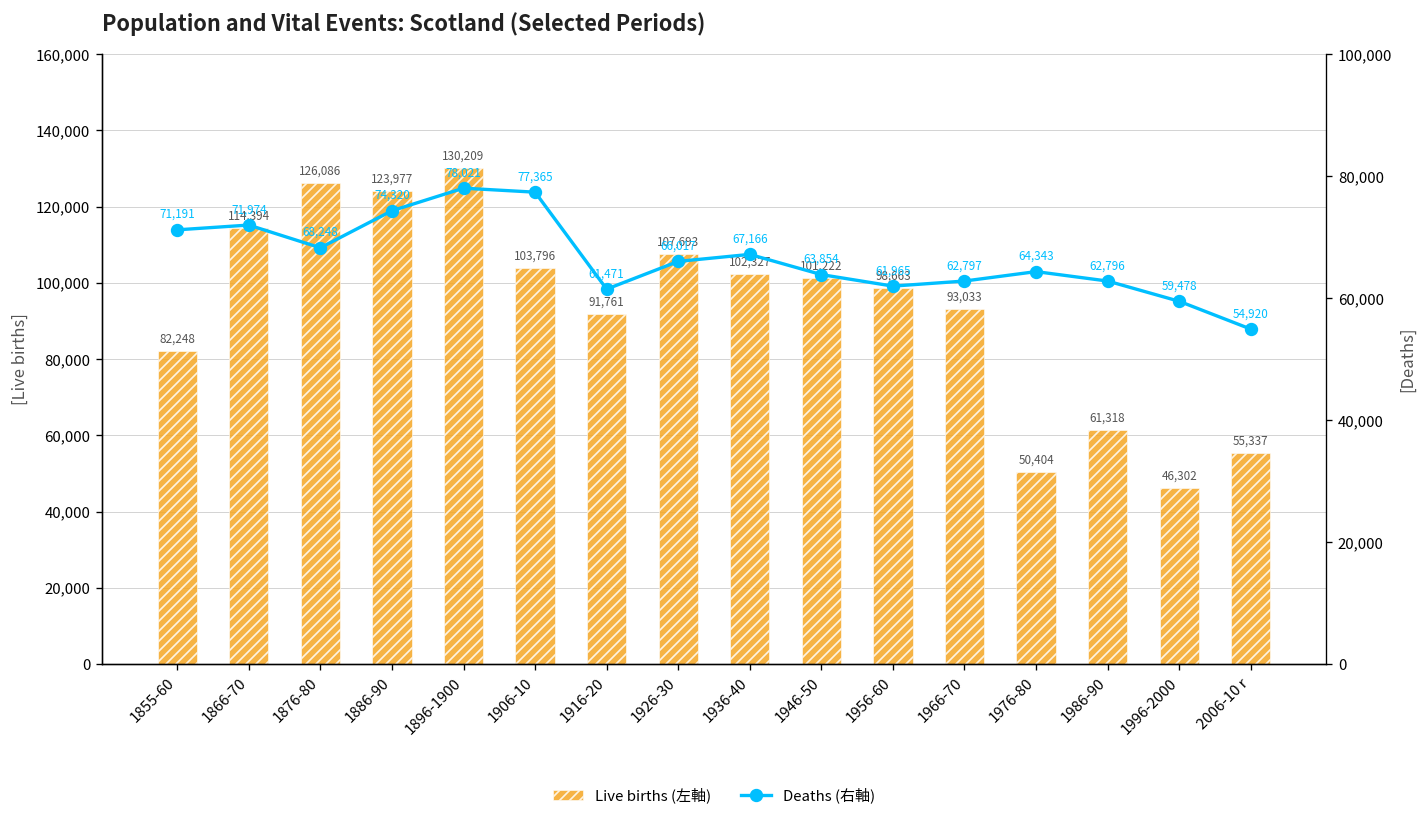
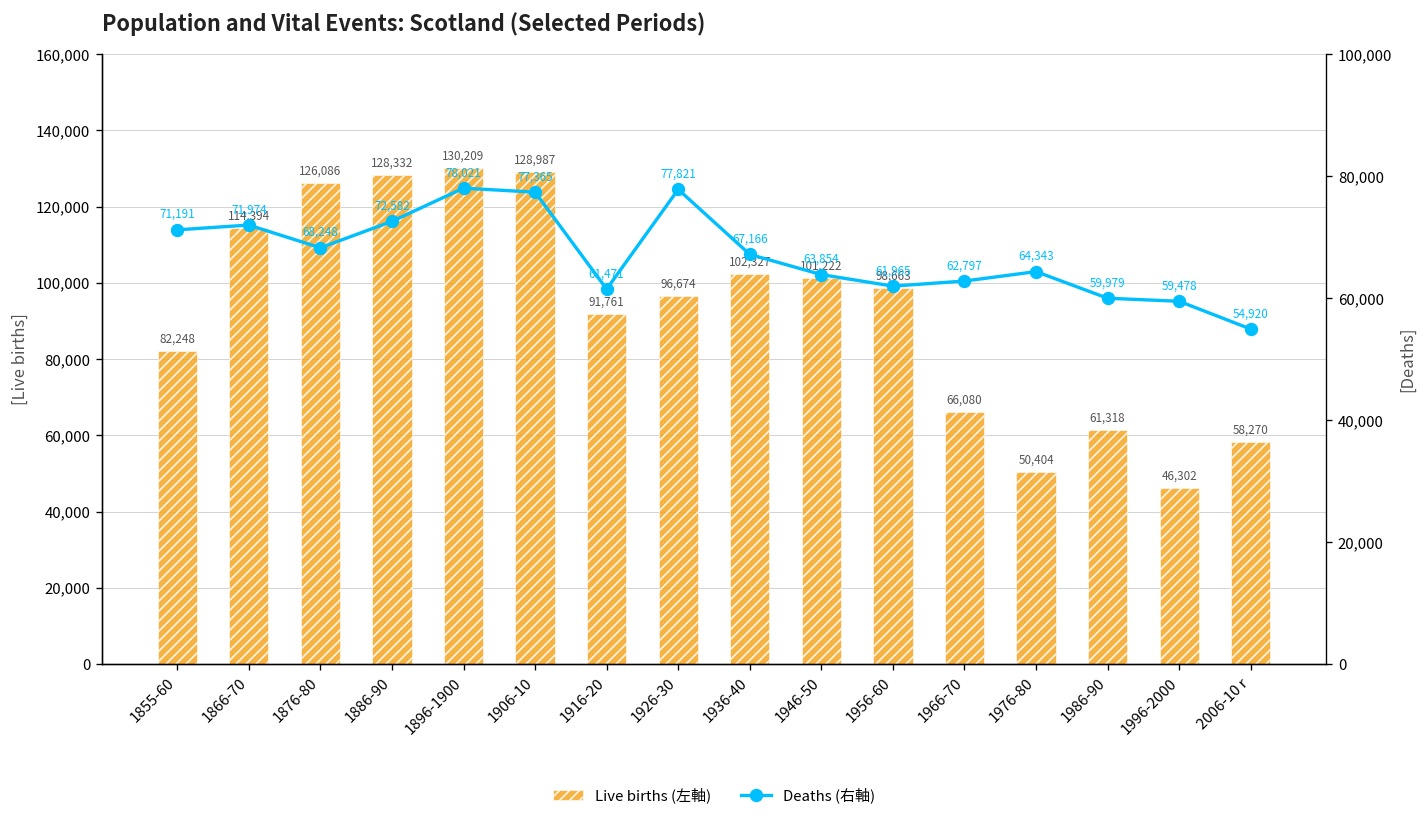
  {
    "Live births (左軸)": {
      "1855-60": "82,248",
      "1876-80": "126,086",
-     "1886-90": "123,977",
+     "1886-90": "128,332",
      "1896-1900": "130,209",
-     "1906-10": "103,796",
+     "1906-10": "128,987",
      "1916-20": "91,761",
-     "1926-30": "107,693",
-     "1966-70": "93,033",
+     "1926-30": "96,674",
+     "1966-70": "66,080",
      "1976-80": "50,404",
      "1986-90": "61,318",
      "1996-2000": "46,302",
-     "2006-10 r": "55,337"
+     "2006-10 r": "58,270"
    },
    "Deaths (右軸)": {
      "1855-60": "71,191",
      "1876-80": "68,248",
-     "1886-90": "74,320",
+     "1886-90": "72,582",
      "1896-1900": "78,021",
      "1906-10": "77,365",
      "1916-20": "61,471",
-     "1926-30": "66,017",
+     "1926-30": "77,821",
      "1936-40": "67,166",
      "1966-70": "62,797",
      "1976-80": "64,343",
-     "1986-90": "62,796",
+     "1986-90": "59,979",
      "1996-2000": "59,478",
      "2006-10 r": "54,920"
    }
  }
